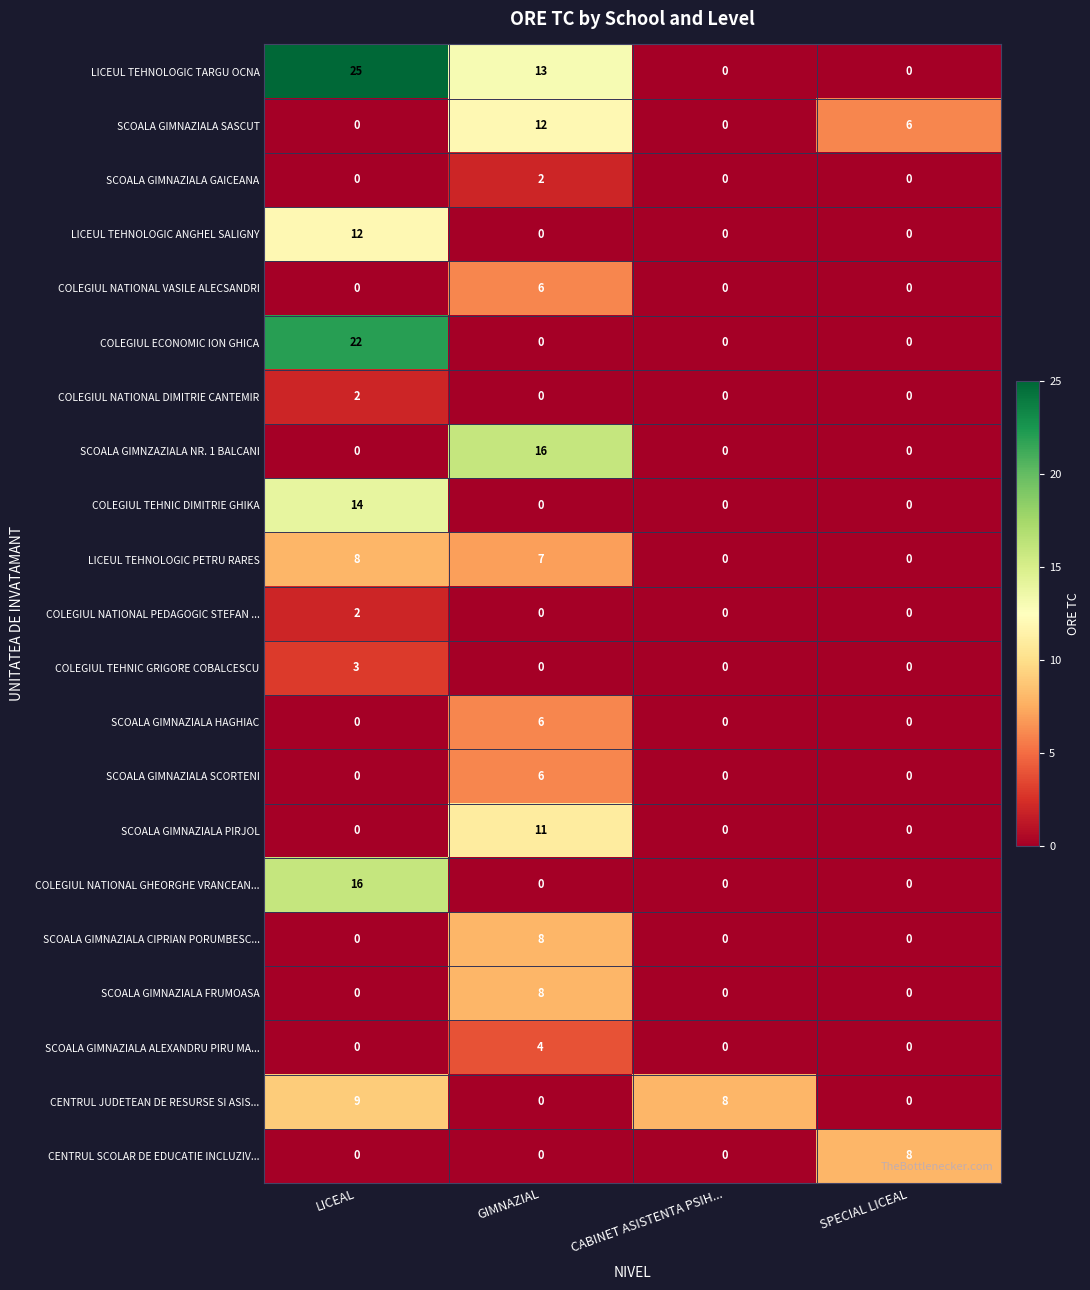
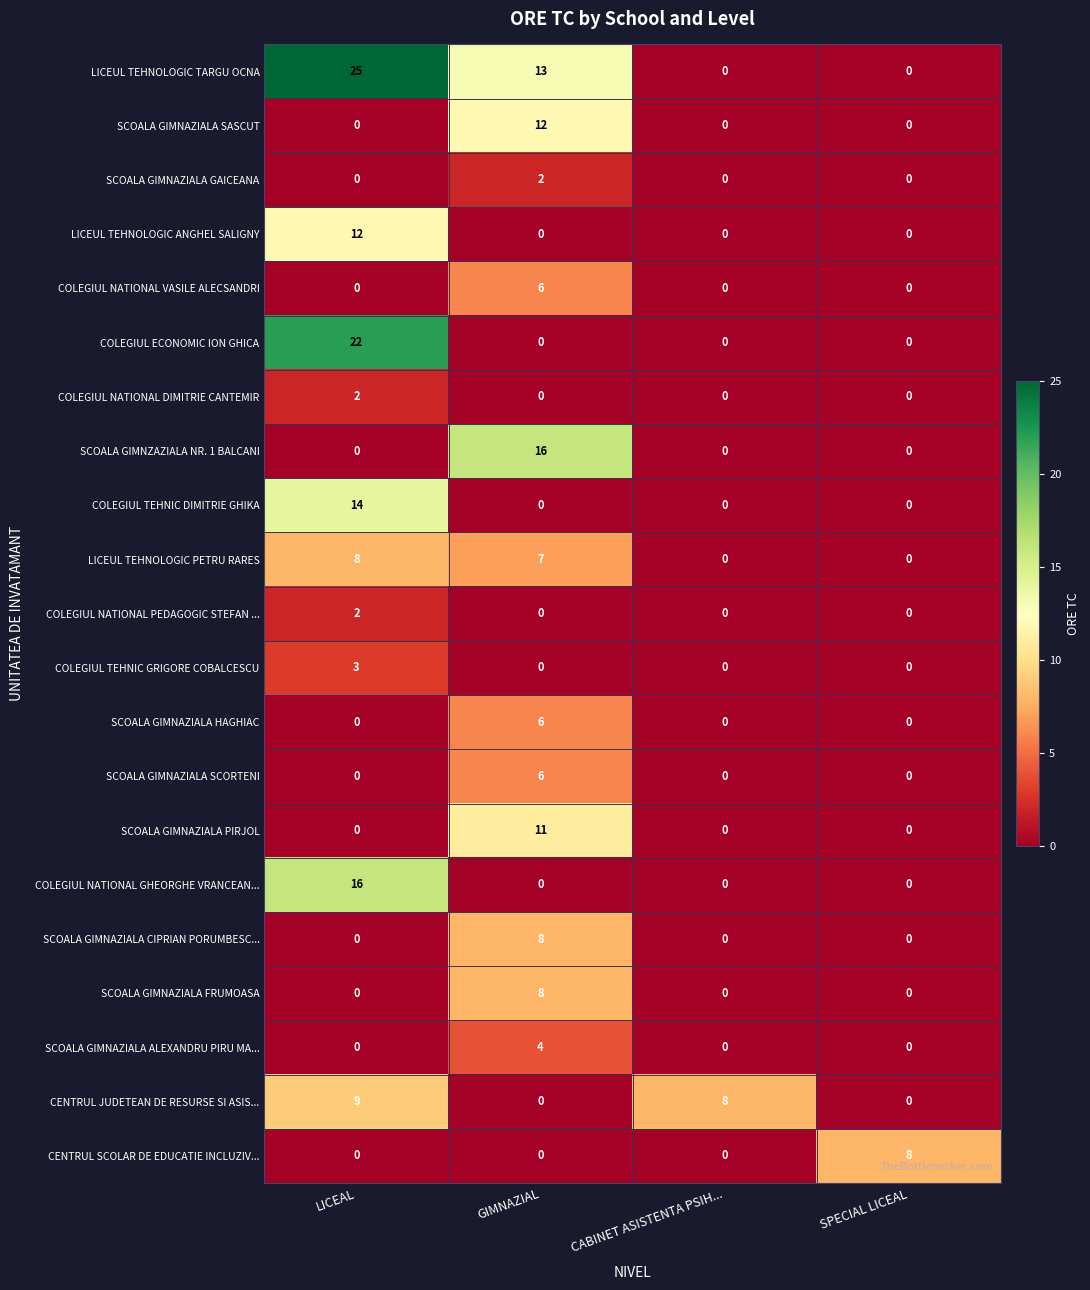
  {
    "LICEUL TEHNOLOGIC TARGU OCNA": {
      "LICEAL": 25,
      "GIMNAZIAL": 13,
      "CABINET ASISTENTA PSIH...": 0,
      "SPECIAL LICEAL": 0
    },
    "SCOALA GIMNAZIALA SASCUT": {
      "LICEAL": 0,
      "GIMNAZIAL": 12,
      "CABINET ASISTENTA PSIH...": 0,
-     "SPECIAL LICEAL": 6
+     "SPECIAL LICEAL": 0
    },
    "SCOALA GIMNAZIALA GAICEANA": {
      "LICEAL": 0,
      "GIMNAZIAL": 2,
      "CABINET ASISTENTA PSIH...": 0,
      "SPECIAL LICEAL": 0
    },
    "LICEUL TEHNOLOGIC ANGHEL SALIGNY": {
      "LICEAL": 12,
      "GIMNAZIAL": 0,
      "CABINET ASISTENTA PSIH...": 0,
      "SPECIAL LICEAL": 0
    },
    "COLEGIUL NATIONAL VASILE ALECSANDRI": {
      "LICEAL": 0,
      "GIMNAZIAL": 6,
      "CABINET ASISTENTA PSIH...": 0,
      "SPECIAL LICEAL": 0
    },
    "COLEGIUL ECONOMIC ION GHICA": {
      "LICEAL": 22,
      "GIMNAZIAL": 0,
      "CABINET ASISTENTA PSIH...": 0,
      "SPECIAL LICEAL": 0
    },
    "COLEGIUL NATIONAL DIMITRIE CANTEMIR": {
      "LICEAL": 2,
      "GIMNAZIAL": 0,
      "CABINET ASISTENTA PSIH...": 0,
      "SPECIAL LICEAL": 0
    },
    "SCOALA GIMNZAZIALA NR. 1 BALCANI": {
      "LICEAL": 0,
      "GIMNAZIAL": 16,
      "CABINET ASISTENTA PSIH...": 0,
      "SPECIAL LICEAL": 0
    },
    "COLEGIUL TEHNIC DIMITRIE GHIKA": {
      "LICEAL": 14,
      "GIMNAZIAL": 0,
      "CABINET ASISTENTA PSIH...": 0,
      "SPECIAL LICEAL": 0
    },
    "LICEUL TEHNOLOGIC PETRU RARES": {
      "LICEAL": 8,
      "GIMNAZIAL": 7,
      "CABINET ASISTENTA PSIH...": 0,
      "SPECIAL LICEAL": 0
    },
    "COLEGIUL NATIONAL PEDAGOGIC STEFAN ...": {
      "LICEAL": 2,
      "GIMNAZIAL": 0,
      "CABINET ASISTENTA PSIH...": 0,
      "SPECIAL LICEAL": 0
    },
    "COLEGIUL TEHNIC GRIGORE COBALCESCU": {
      "LICEAL": 3,
      "GIMNAZIAL": 0,
      "CABINET ASISTENTA PSIH...": 0,
      "SPECIAL LICEAL": 0
    },
    "SCOALA GIMNAZIALA HAGHIAC": {
      "LICEAL": 0,
      "GIMNAZIAL": 6,
      "CABINET ASISTENTA PSIH...": 0,
      "SPECIAL LICEAL": 0
    },
    "SCOALA GIMNAZIALA SCORTENI": {
      "LICEAL": 0,
      "GIMNAZIAL": 6,
      "CABINET ASISTENTA PSIH...": 0,
      "SPECIAL LICEAL": 0
    },
    "SCOALA GIMNAZIALA PIRJOL": {
      "LICEAL": 0,
      "GIMNAZIAL": 11,
      "CABINET ASISTENTA PSIH...": 0,
      "SPECIAL LICEAL": 0
    },
    "COLEGIUL NATIONAL GHEORGHE VRANCEAN...": {
      "LICEAL": 16,
      "GIMNAZIAL": 0,
      "CABINET ASISTENTA PSIH...": 0,
      "SPECIAL LICEAL": 0
    },
    "SCOALA GIMNAZIALA CIPRIAN PORUMBESC...": {
      "LICEAL": 0,
      "GIMNAZIAL": 8,
      "CABINET ASISTENTA PSIH...": 0,
      "SPECIAL LICEAL": 0
    },
    "SCOALA GIMNAZIALA FRUMOASA": {
      "LICEAL": 0,
      "GIMNAZIAL": 8,
      "CABINET ASISTENTA PSIH...": 0,
      "SPECIAL LICEAL": 0
    },
    "SCOALA GIMNAZIALA ALEXANDRU PIRU MA...": {
      "LICEAL": 0,
      "GIMNAZIAL": 4,
      "CABINET ASISTENTA PSIH...": 0,
      "SPECIAL LICEAL": 0
    },
    "CENTRUL JUDETEAN DE RESURSE SI ASIS...": {
      "LICEAL": 9,
      "GIMNAZIAL": 0,
      "CABINET ASISTENTA PSIH...": 8,
      "SPECIAL LICEAL": 0
    },
    "CENTRUL SCOLAR DE EDUCATIE INCLUZIV...": {
      "LICEAL": 0,
      "GIMNAZIAL": 0,
      "CABINET ASISTENTA PSIH...": 0
    }
  }
